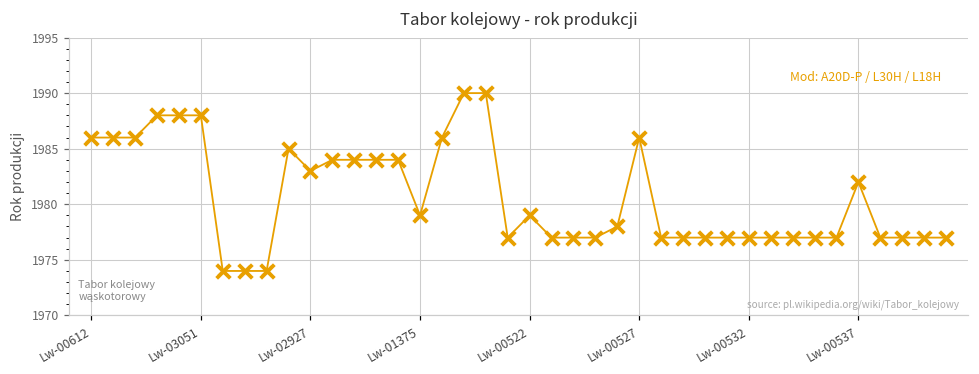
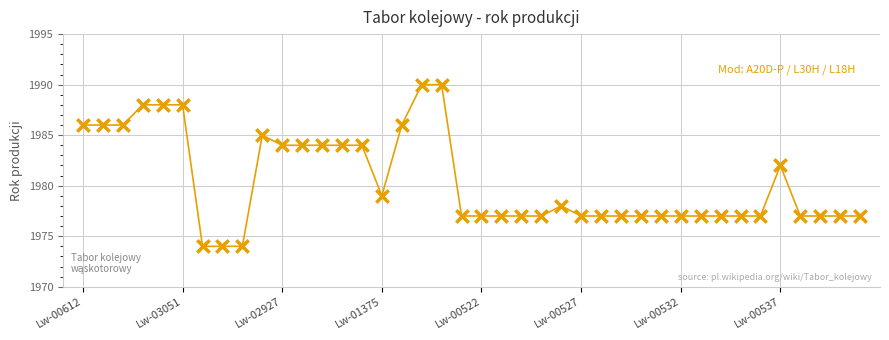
  {
    "Lw-00612": 1986,
    "Lw-03051": 1988,
-   "Lw-02927": 1983,
+   "Lw-02927": 1984,
    "Lw-01375": 1979,
-   "Lw-00522": 1979,
-   "Lw-00527": 1986,
+   "Lw-00522": 1977,
+   "Lw-00527": 1977,
    "Lw-00532": 1977,
    "Lw-00537": 1982
  }
